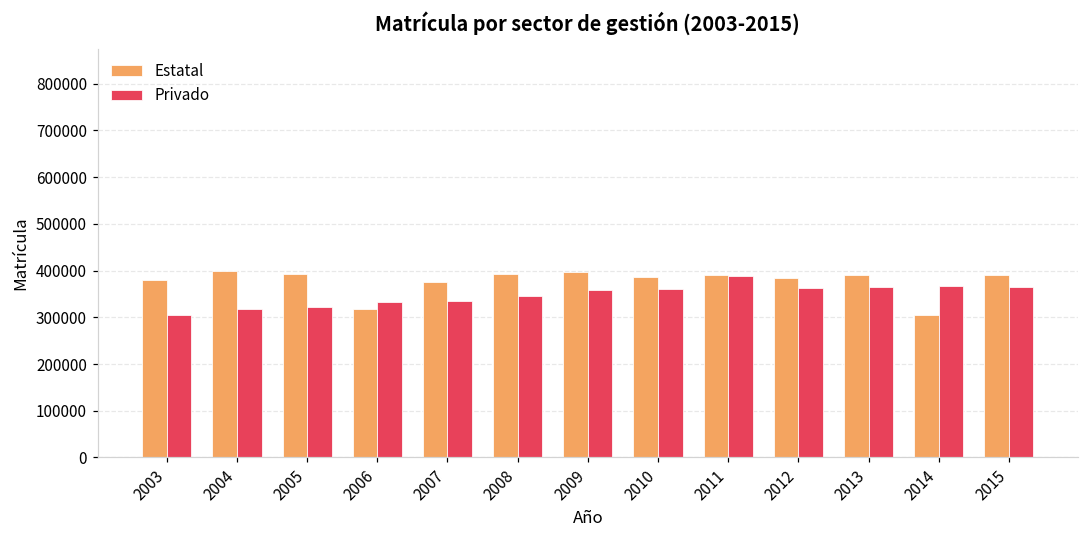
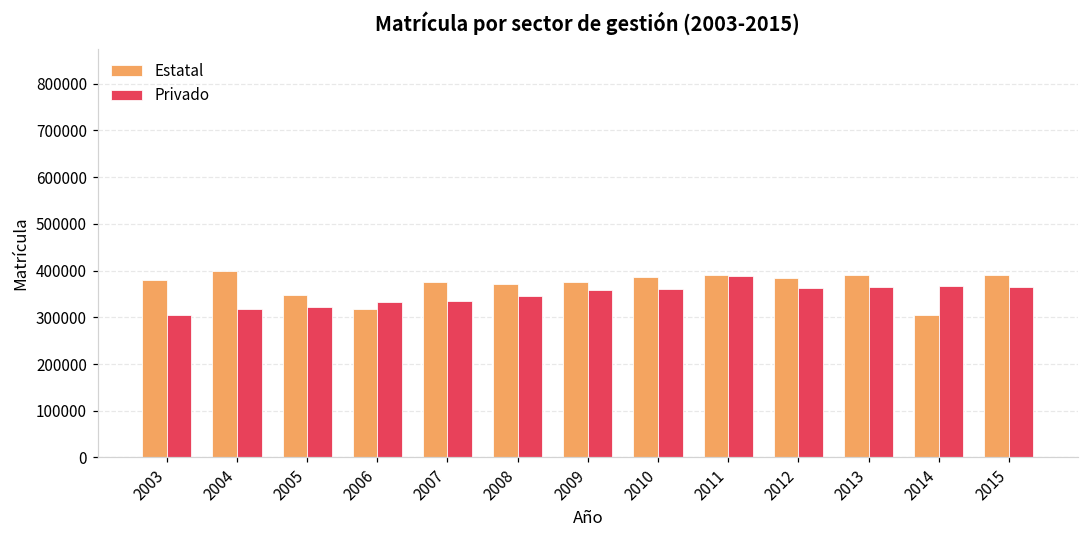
  {
    "Estatal": {
      "2003": 380000,
      "2004": 400000,
-     "2005": 390000,
+     "2005": 350000,
      "2006": 320000,
      "2007": 380000,
-     "2008": 390000,
-     "2009": 400000,
+     "2008": 370000,
+     "2009": 370000,
      "2010": 390000,
      "2011": 390000,
      "2012": 380000,
      "2013": 390000,
      "2014": 310000,
      "2015": 390000
    },
    "Privado": {
      "2003": 300000,
      "2004": 320000,
      "2005": 320000,
      "2006": 330000,
      "2007": 340000,
      "2008": 350000,
      "2009": 360000,
      "2010": 360000,
      "2011": 390000,
      "2012": 360000,
      "2013": 370000,
      "2014": 370000,
      "2015": 370000
    }
  }
